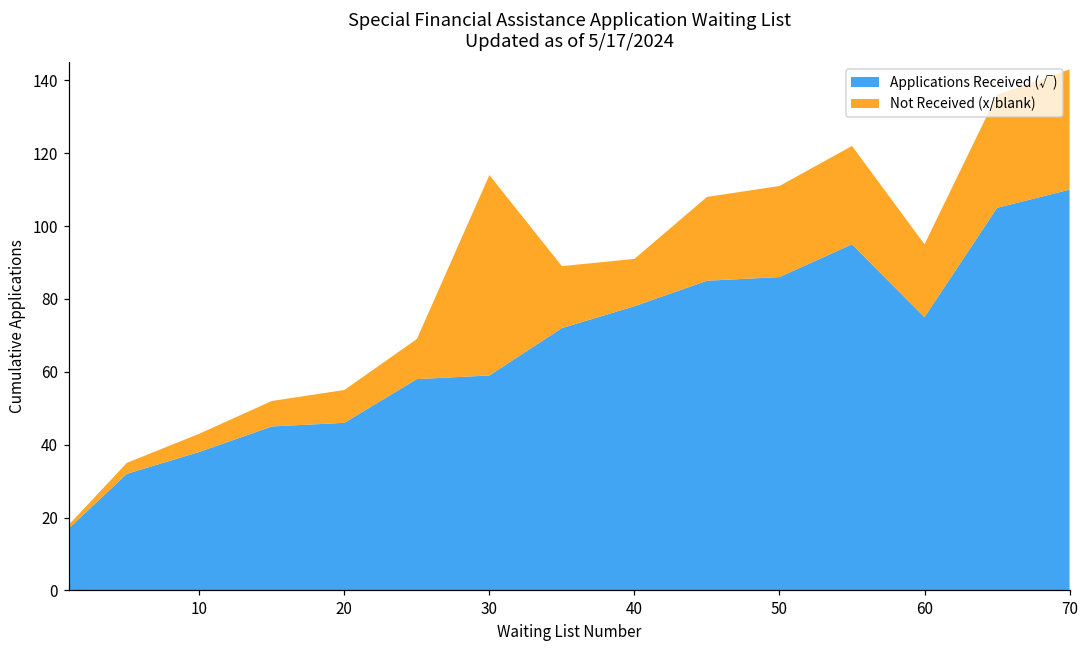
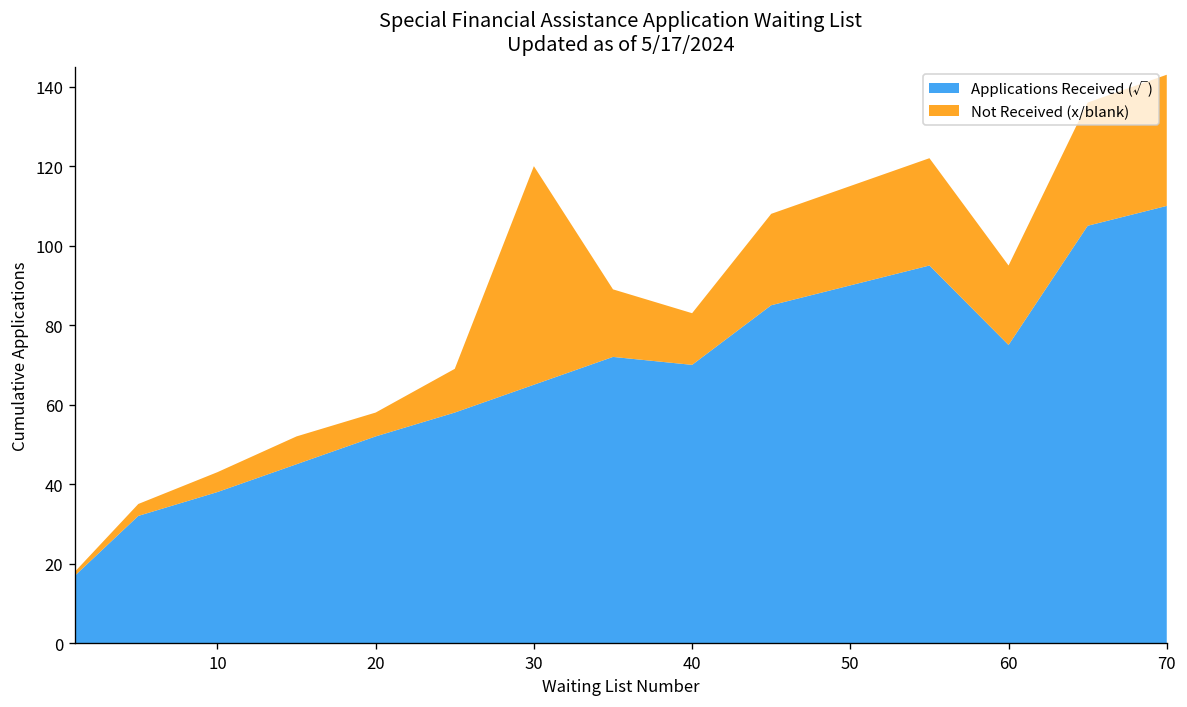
  {
    "Applications Received (√)": {
      "10": 38,
-     "20": 46,
-     "30": 59,
-     "40": 78,
-     "50": 86,
+     "20": 52,
+     "30": 65,
+     "40": 70,
+     "50": 90,
      "60": 75,
      "70": 110
    },
    "Not Received (x/blank)": {
      "10": 5,
-     "20": 9,
+     "20": 6,
      "30": 55,
      "40": 13,
      "50": 25,
      "60": 20,
      "70": 33
    }
  }
